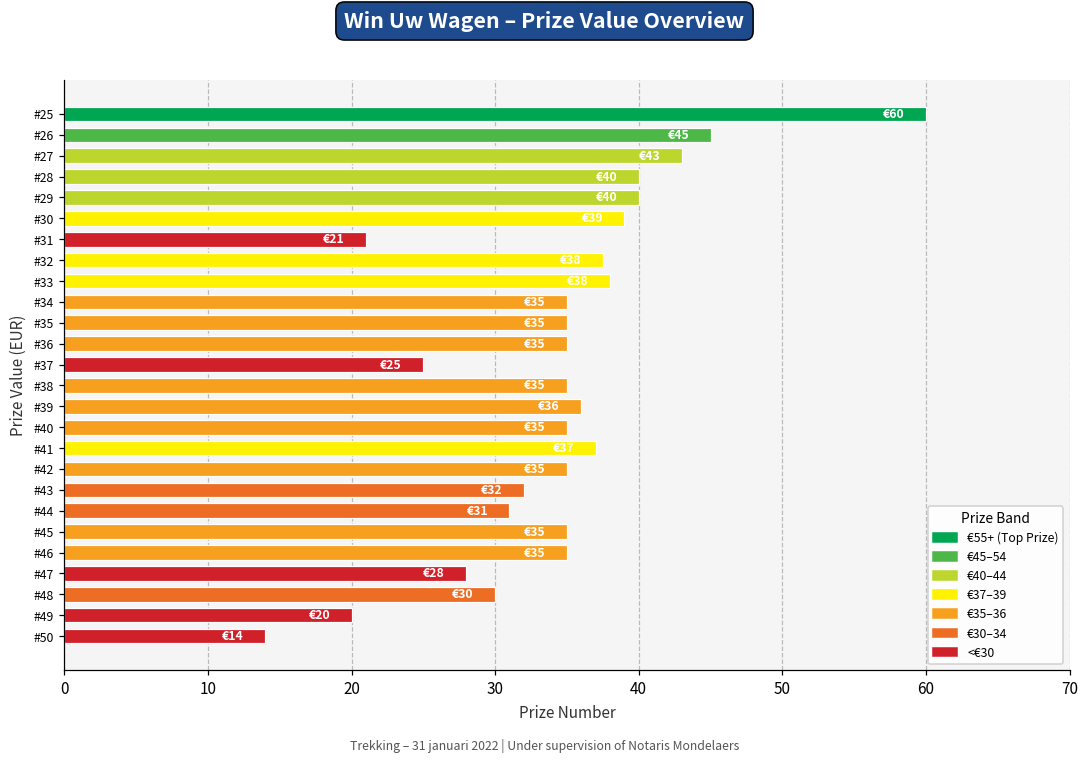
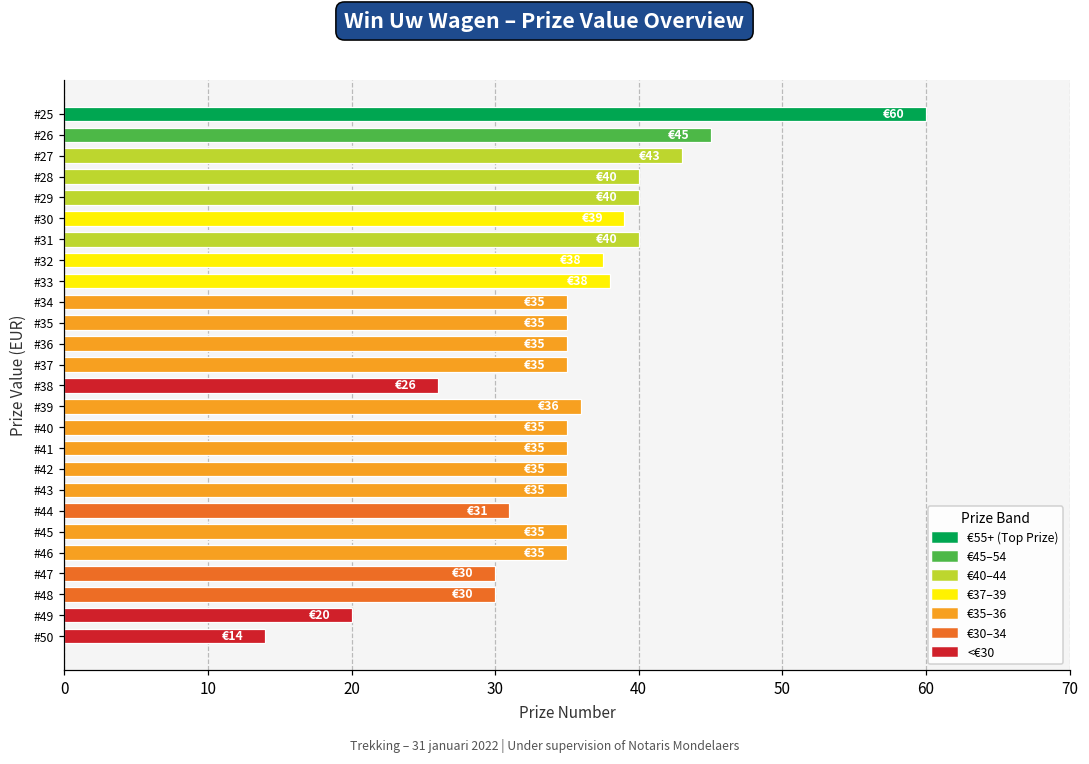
  {
    "#25": "€60",
    "#26": "€45",
    "#27": "€43",
    "#28": "€40",
    "#29": "€40",
    "#30": "€39",
-   "#31": "€21",
+   "#31": "€40",
    "#32": "€38",
    "#33": "€38",
    "#34": "€35",
    "#35": "€35",
    "#36": "€35",
-   "#37": "€25",
-   "#38": "€35",
+   "#37": "€35",
+   "#38": "€26",
    "#39": "€36",
    "#40": "€35",
-   "#41": "€37",
+   "#41": "€35",
    "#42": "€35",
-   "#43": "€32",
+   "#43": "€35",
    "#44": "€31",
    "#45": "€35",
    "#46": "€35",
-   "#47": "€28",
+   "#47": "€30",
    "#48": "€30",
    "#49": "€20",
    "#50": "€14"
  }
